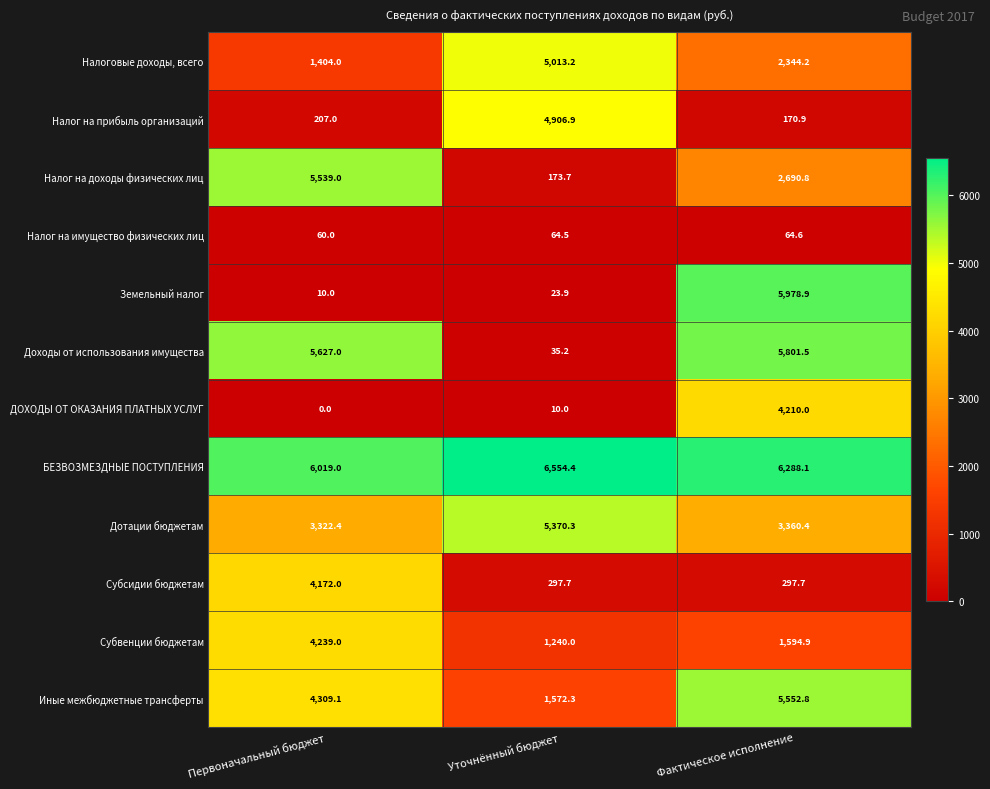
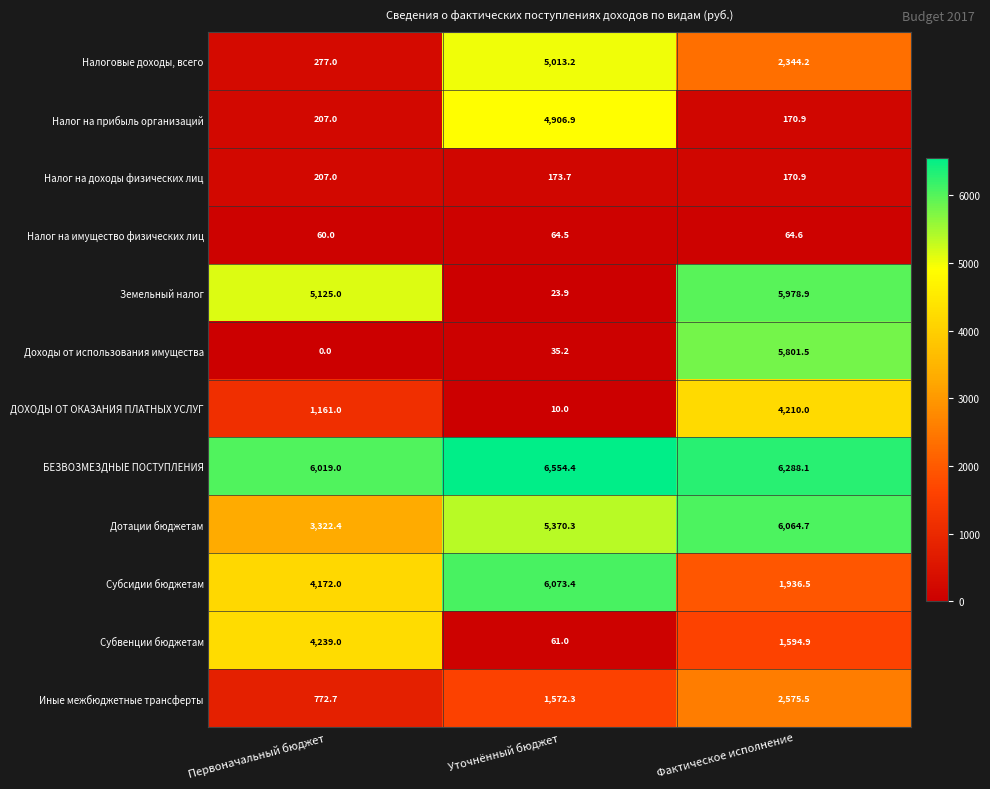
  {
    "Налоговые доходы, всего": {
-     "Первоначальный бюджет": "1,404.0",
+     "Первоначальный бюджет": "277.0",
      "Уточнённый бюджет": "5,013.2",
      "Фактическое исполнение": "2,344.2"
    },
    "Налог на прибыль организаций": {
      "Первоначальный бюджет": "207.0",
      "Уточнённый бюджет": "4,906.9",
      "Фактическое исполнение": "170.9"
    },
    "Налог на доходы физических лиц": {
-     "Первоначальный бюджет": "5,539.0",
+     "Первоначальный бюджет": "207.0",
      "Уточнённый бюджет": "173.7",
-     "Фактическое исполнение": "2,690.8"
+     "Фактическое исполнение": "170.9"
    },
    "Налог на имущество физических лиц": {
      "Первоначальный бюджет": "60.0",
      "Уточнённый бюджет": "64.5",
      "Фактическое исполнение": "64.6"
    },
    "Земельный налог": {
-     "Первоначальный бюджет": "10.0",
+     "Первоначальный бюджет": "5,125.0",
      "Уточнённый бюджет": "23.9",
      "Фактическое исполнение": "5,978.9"
    },
    "Доходы от использования имущества": {
-     "Первоначальный бюджет": "5,627.0",
+     "Первоначальный бюджет": "0.0",
      "Уточнённый бюджет": "35.2",
      "Фактическое исполнение": "5,801.5"
    },
    "ДОХОДЫ ОТ ОКАЗАНИЯ ПЛАТНЫХ УСЛУГ": {
-     "Первоначальный бюджет": "0.0",
+     "Первоначальный бюджет": "1,161.0",
      "Уточнённый бюджет": "10.0",
      "Фактическое исполнение": "4,210.0"
    },
    "БЕЗВОЗМЕЗДНЫЕ ПОСТУПЛЕНИЯ": {
      "Первоначальный бюджет": "6,019.0",
      "Уточнённый бюджет": "6,554.4",
      "Фактическое исполнение": "6,288.1"
    },
    "Дотации бюджетам": {
      "Первоначальный бюджет": "3,322.4",
      "Уточнённый бюджет": "5,370.3",
-     "Фактическое исполнение": "3,360.4"
+     "Фактическое исполнение": "6,064.7"
    },
    "Субсидии бюджетам": {
      "Первоначальный бюджет": "4,172.0",
-     "Уточнённый бюджет": "297.7",
-     "Фактическое исполнение": "297.7"
+     "Уточнённый бюджет": "6,073.4",
+     "Фактическое исполнение": "1,936.5"
    },
    "Субвенции бюджетам": {
      "Первоначальный бюджет": "4,239.0",
-     "Уточнённый бюджет": "1,240.0",
+     "Уточнённый бюджет": "61.0",
      "Фактическое исполнение": "1,594.9"
    },
    "Иные межбюджетные трансферты": {
-     "Первоначальный бюджет": "4,309.1",
+     "Первоначальный бюджет": "772.7",
      "Уточнённый бюджет": "1,572.3",
-     "Фактическое исполнение": "5,552.8"
+     "Фактическое исполнение": "2,575.5"
    }
  }
